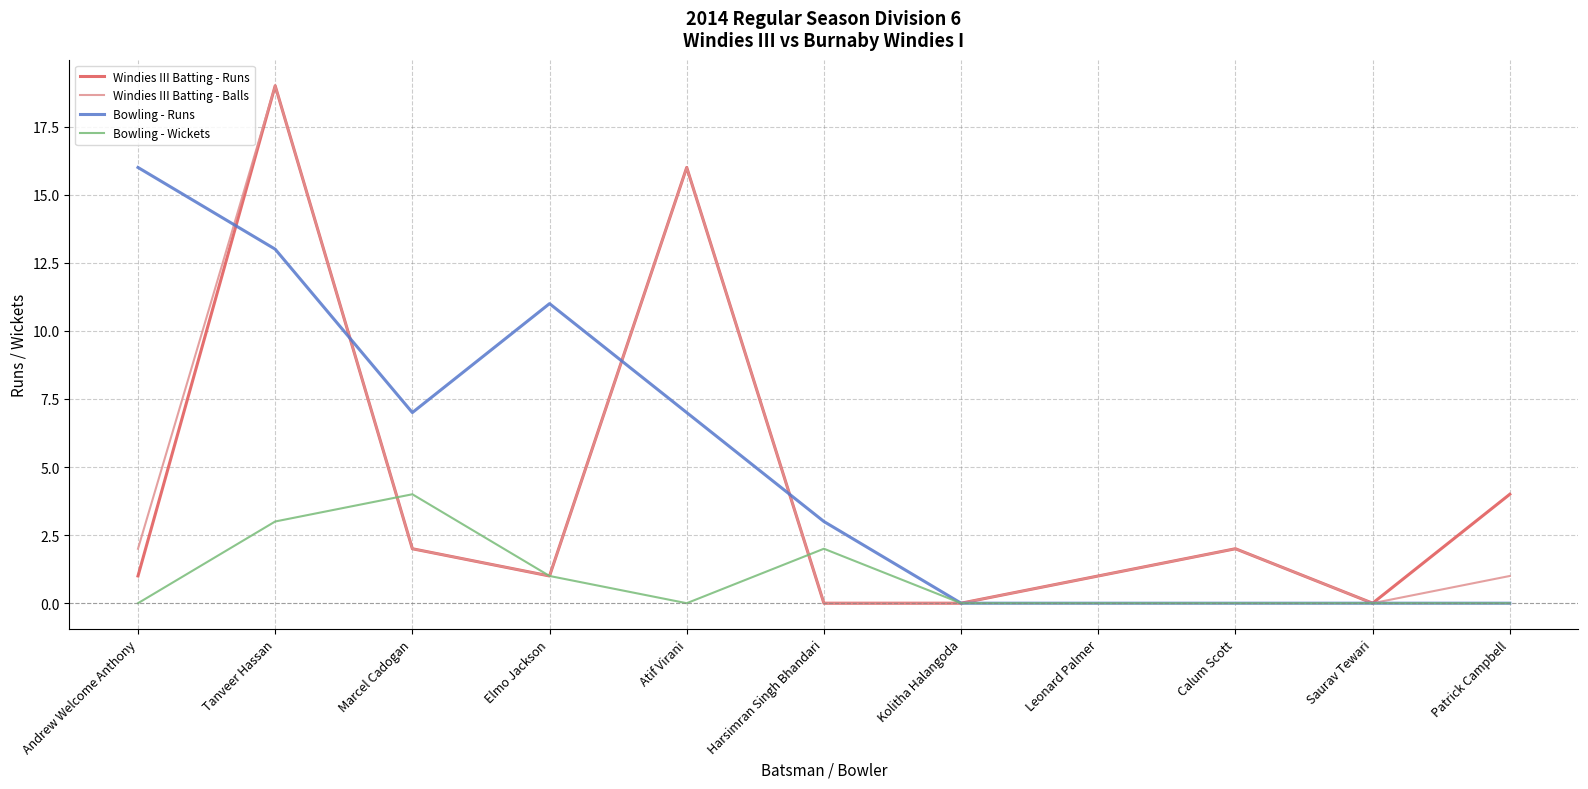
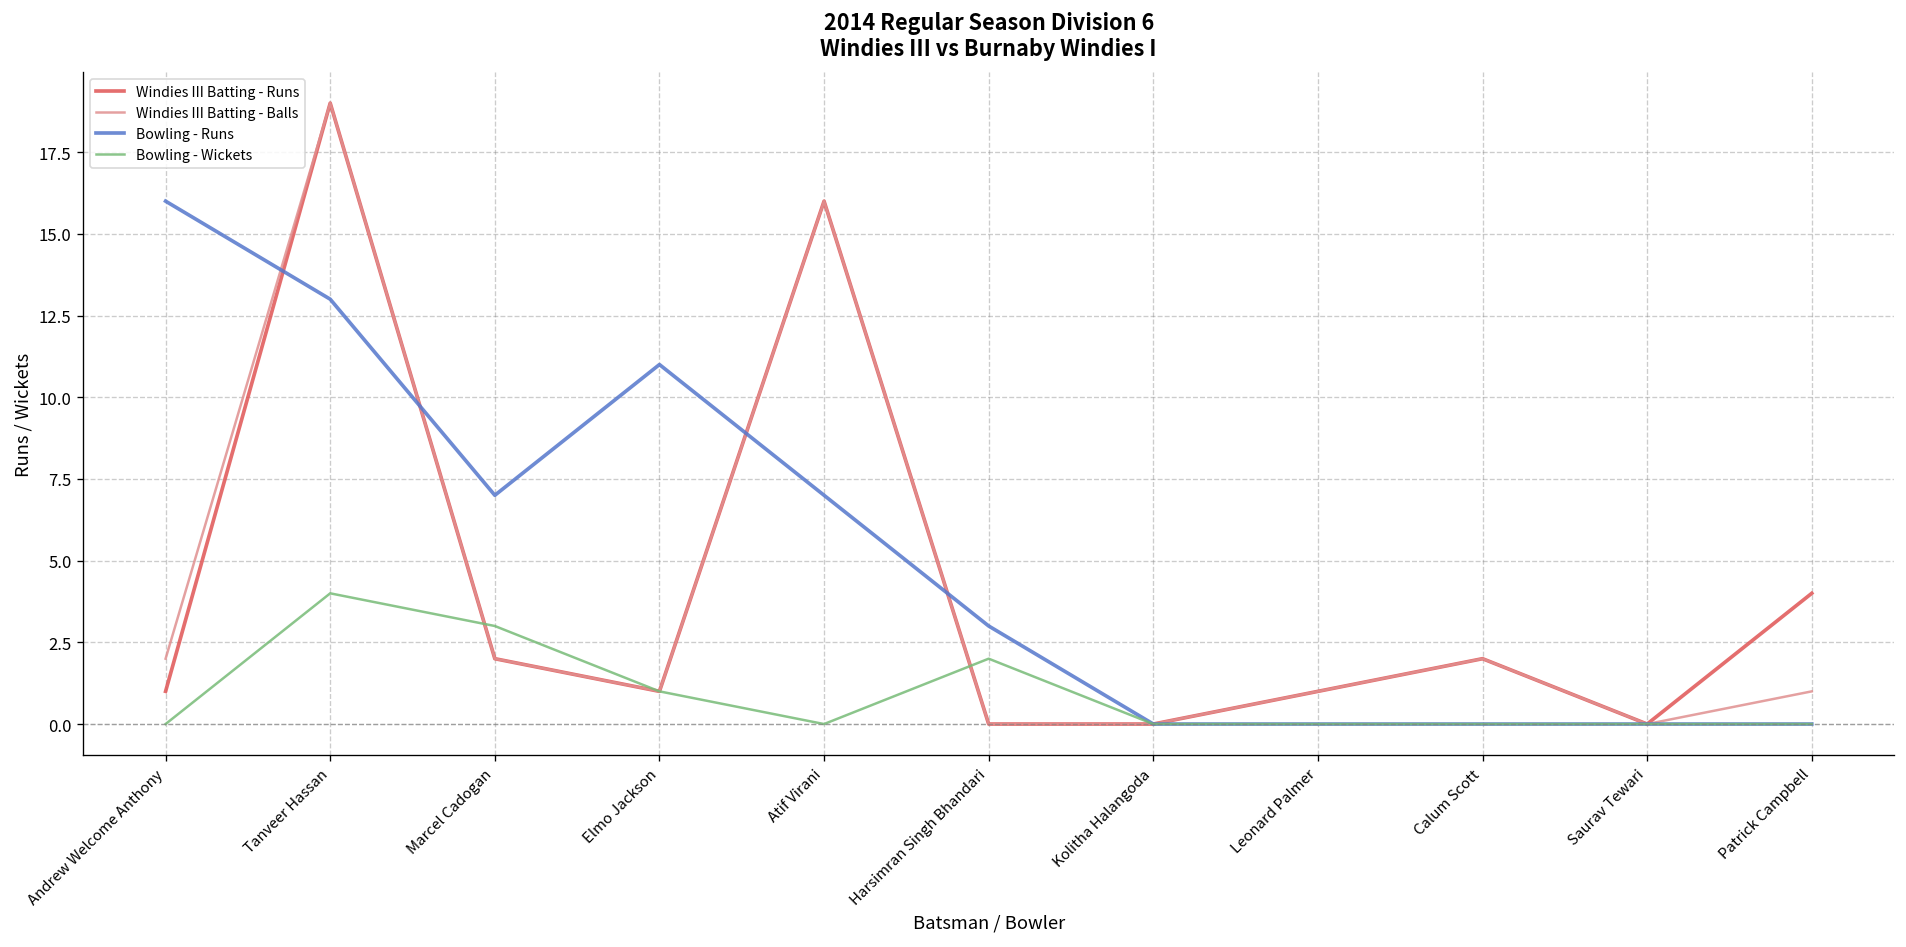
  {
    "Windies III Batting - Runs": {
      "Andrew Welcome Anthony": 1,
      "Patrick Campbell": 4
    },
    "Windies III Batting - Balls": {
      "Andrew Welcome Anthony": 2,
      "Patrick Campbell": 1
    },
    "Bowling - Runs": {
      "Andrew Welcome Anthony": 16,
      "Tanveer Hassan": 13,
      "Marcel Cadogan": 7,
      "Elmo Jackson": 11,
      "Atif Virani": 7,
      "Harsimran Singh Bhandari": 3
    },
    "Bowling - Wickets": {
      "Andrew Welcome Anthony": 0,
-     "Tanveer Hassan": 3,
-     "Marcel Cadogan": 4,
+     "Tanveer Hassan": 4,
+     "Marcel Cadogan": 3,
      "Atif Virani": 0,
      "Harsimran Singh Bhandari": 2
    }
  }
